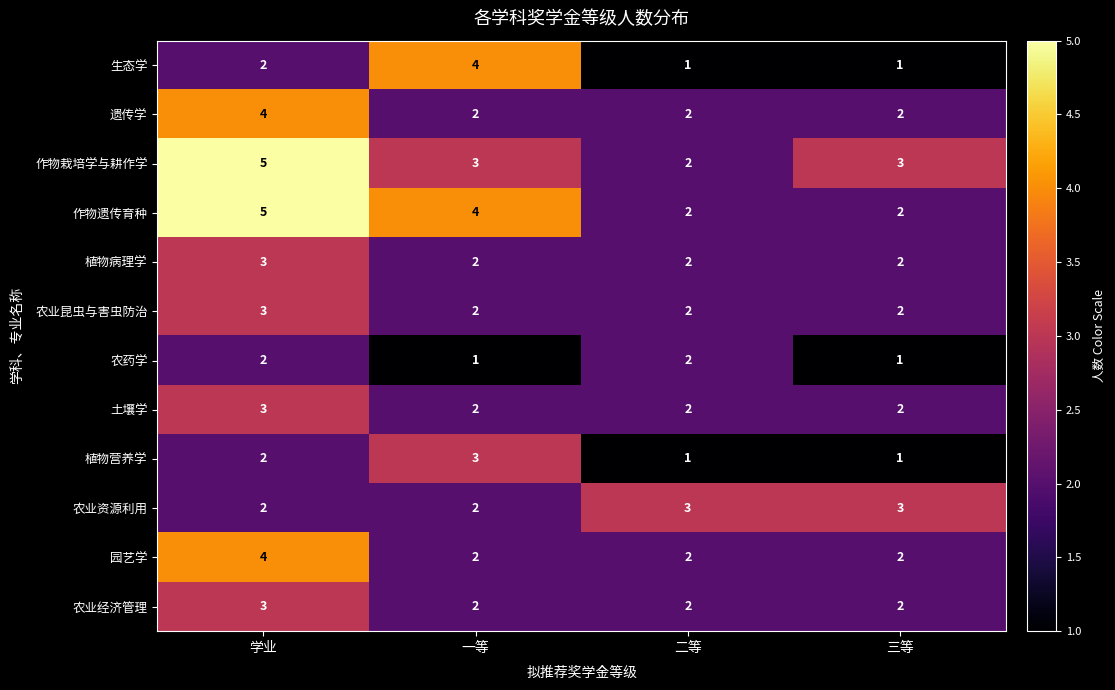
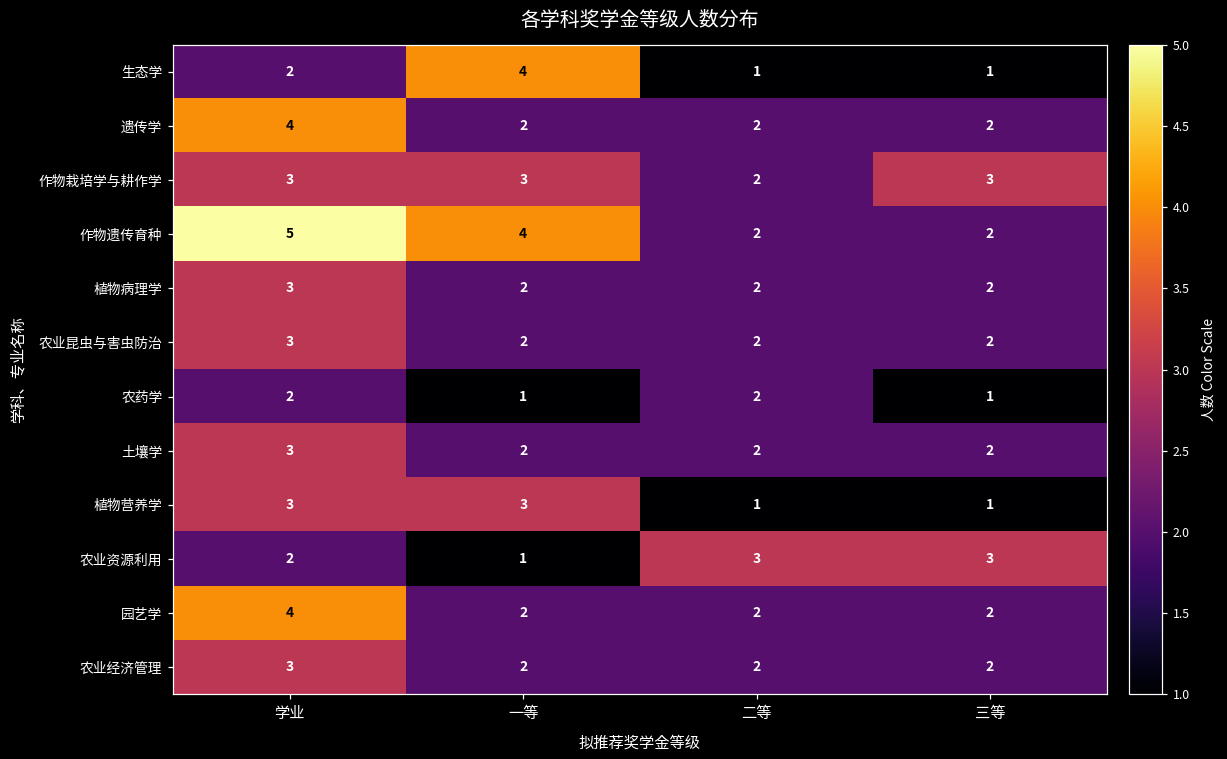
  {
    "生态学": {
      "学业": 2,
      "一等": 4,
      "二等": 1,
      "三等": 1
    },
    "遗传学": {
      "学业": 4,
      "一等": 2,
      "二等": 2,
      "三等": 2
    },
    "作物栽培学与耕作学": {
-     "学业": 5,
+     "学业": 3,
      "一等": 3,
      "二等": 2,
      "三等": 3
    },
    "作物遗传育种": {
      "学业": 5,
      "一等": 4,
      "二等": 2,
      "三等": 2
    },
    "植物病理学": {
      "学业": 3,
      "一等": 2,
      "二等": 2,
      "三等": 2
    },
    "农业昆虫与害虫防治": {
      "学业": 3,
      "一等": 2,
      "二等": 2,
      "三等": 2
    },
    "农药学": {
      "学业": 2,
      "一等": 1,
      "二等": 2,
      "三等": 1
    },
    "土壤学": {
      "学业": 3,
      "一等": 2,
      "二等": 2,
      "三等": 2
    },
    "植物营养学": {
-     "学业": 2,
+     "学业": 3,
      "一等": 3,
      "二等": 1,
      "三等": 1
    },
    "农业资源利用": {
      "学业": 2,
-     "一等": 2,
+     "一等": 1,
      "二等": 3,
      "三等": 3
    },
    "园艺学": {
      "学业": 4,
      "一等": 2,
      "二等": 2,
      "三等": 2
    },
    "农业经济管理": {
      "学业": 3,
      "一等": 2,
      "二等": 2,
      "三等": 2
    }
  }
